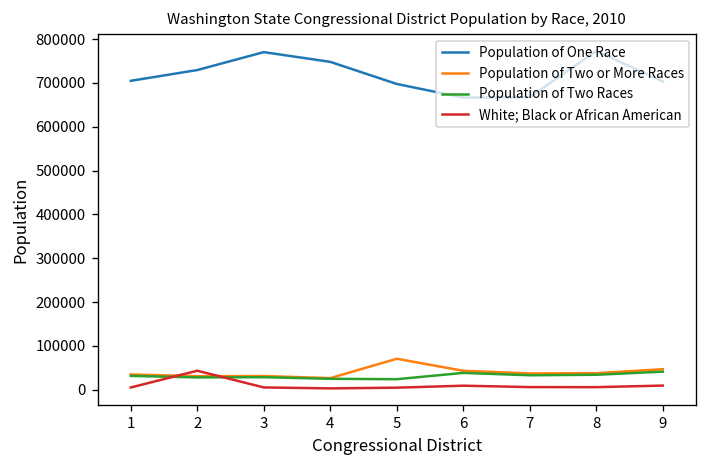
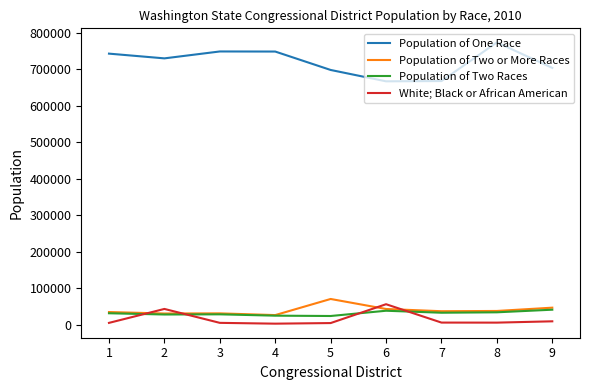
  {
    "Population of One Race": {
-     "1": 700000,
+     "1": 740000,
      "2": 730000,
-     "3": 770000,
+     "3": 750000,
      "4": 750000,
      "5": 700000
    },
    "Population of Two or More Races": {
      "5": 70000
    },
    "Population of Two Races": {
      "5": 20000
    },
    "White; Black or African American": {
      "1": 0,
      "2": 40000,
      "3": 10000,
      "4": 0,
      "5": 0,
-     "6": 10000,
+     "6": 60000,
      "7": 10000,
      "8": 10000,
      "9": 10000
    }
  }
